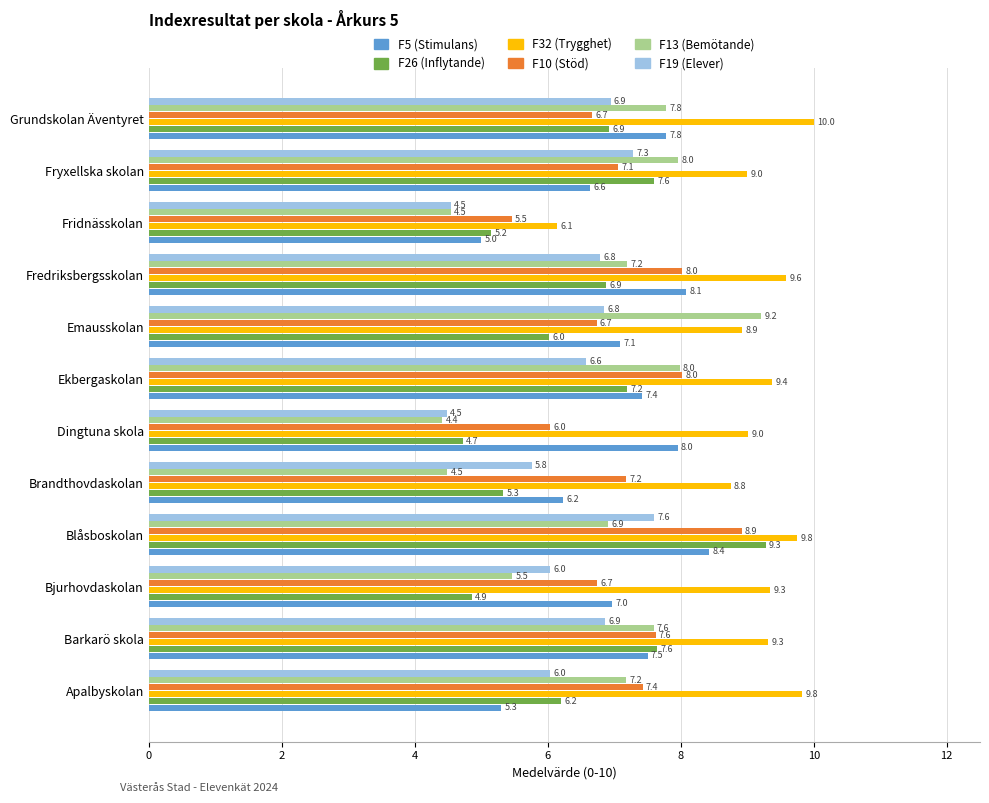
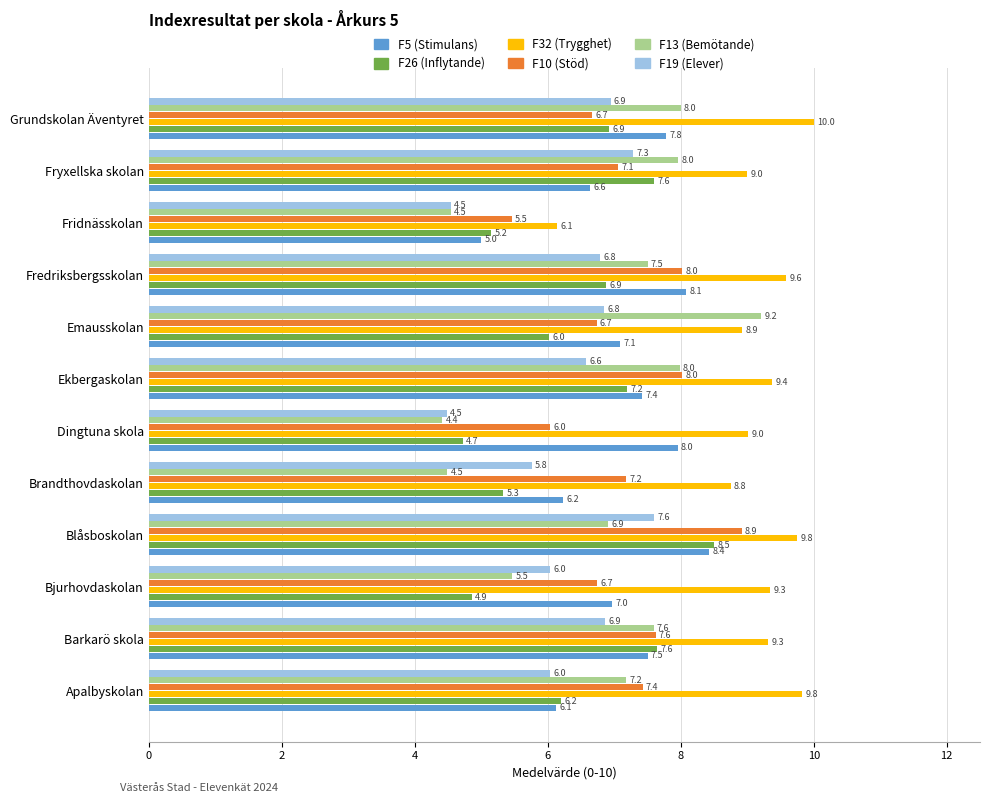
  {
    "F5 (Stimulans)": {
      "Grundskolan Äventyret": 7.8,
      "Fryxellska skolan": 6.6,
      "Fridnässkolan": 5.0,
      "Fredriksbergsskolan": 8.1,
      "Emausskolan": 7.1,
      "Ekbergaskolan": 7.4,
      "Dingtuna skola": 8.0,
      "Brandthovdaskolan": 6.2,
      "Blåsboskolan": 8.4,
      "Bjurhovdaskolan": 7.0,
      "Barkarö skola": 7.5,
-     "Apalbyskolan": 5.3
+     "Apalbyskolan": 6.1
    },
    "F26 (Inflytande)": {
      "Grundskolan Äventyret": 6.9,
      "Fryxellska skolan": 7.6,
      "Fridnässkolan": 5.2,
      "Fredriksbergsskolan": 6.9,
      "Emausskolan": 6.0,
      "Ekbergaskolan": 7.2,
      "Dingtuna skola": 4.7,
      "Brandthovdaskolan": 5.3,
-     "Blåsboskolan": 9.3,
+     "Blåsboskolan": 8.5,
      "Bjurhovdaskolan": 4.9,
      "Barkarö skola": 7.6,
      "Apalbyskolan": 6.2
    },
    "F32 (Trygghet)": {
      "Grundskolan Äventyret": 10.0,
      "Fryxellska skolan": 9.0,
      "Fridnässkolan": 6.1,
      "Fredriksbergsskolan": 9.6,
      "Emausskolan": 8.9,
      "Ekbergaskolan": 9.4,
      "Dingtuna skola": 9.0,
      "Brandthovdaskolan": 8.8,
      "Blåsboskolan": 9.8,
      "Bjurhovdaskolan": 9.3,
      "Barkarö skola": 9.3,
      "Apalbyskolan": 9.8
    },
    "F10 (Stöd)": {
      "Grundskolan Äventyret": 6.7,
      "Fryxellska skolan": 7.1,
      "Fridnässkolan": 5.5,
      "Fredriksbergsskolan": 8.0,
      "Emausskolan": 6.7,
      "Dingtuna skola": 6.0,
      "Brandthovdaskolan": 7.2,
      "Blåsboskolan": 8.9,
      "Bjurhovdaskolan": 6.7,
      "Apalbyskolan": 7.4
    },
    "F13 (Bemötande)": {
-     "Grundskolan Äventyret": 7.8,
+     "Grundskolan Äventyret": 8.0,
      "Fryxellska skolan": 8.0,
-     "Fredriksbergsskolan": 7.2,
+     "Fredriksbergsskolan": 7.5,
      "Emausskolan": 9.2,
      "Brandthovdaskolan": 4.5,
      "Blåsboskolan": 6.9,
      "Bjurhovdaskolan": 5.5,
      "Apalbyskolan": 7.2
    },
    "F19 (Elever)": {
      "Grundskolan Äventyret": 6.9,
      "Fryxellska skolan": 7.3,
      "Fredriksbergsskolan": 6.8,
      "Emausskolan": 6.8,
      "Ekbergaskolan": 6.6,
      "Brandthovdaskolan": 5.8,
      "Blåsboskolan": 7.6,
      "Bjurhovdaskolan": 6.0,
      "Barkarö skola": 6.9,
      "Apalbyskolan": 6.0
    }
  }
